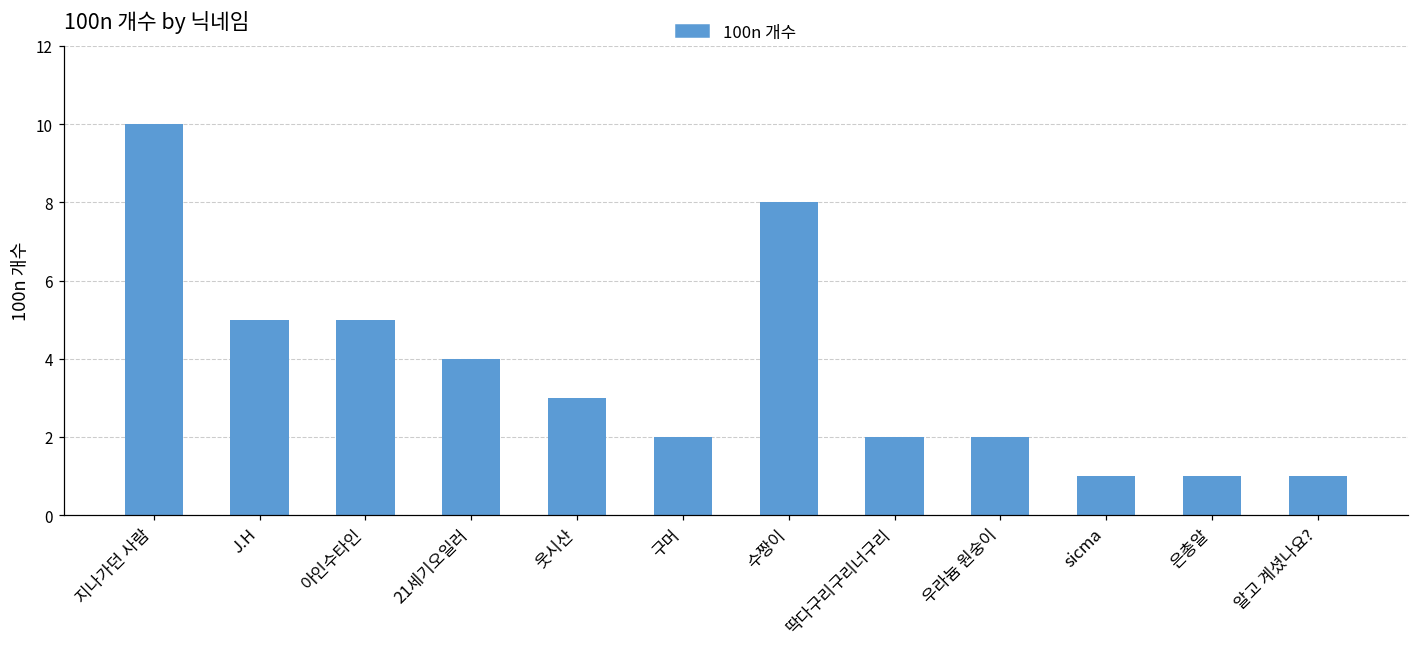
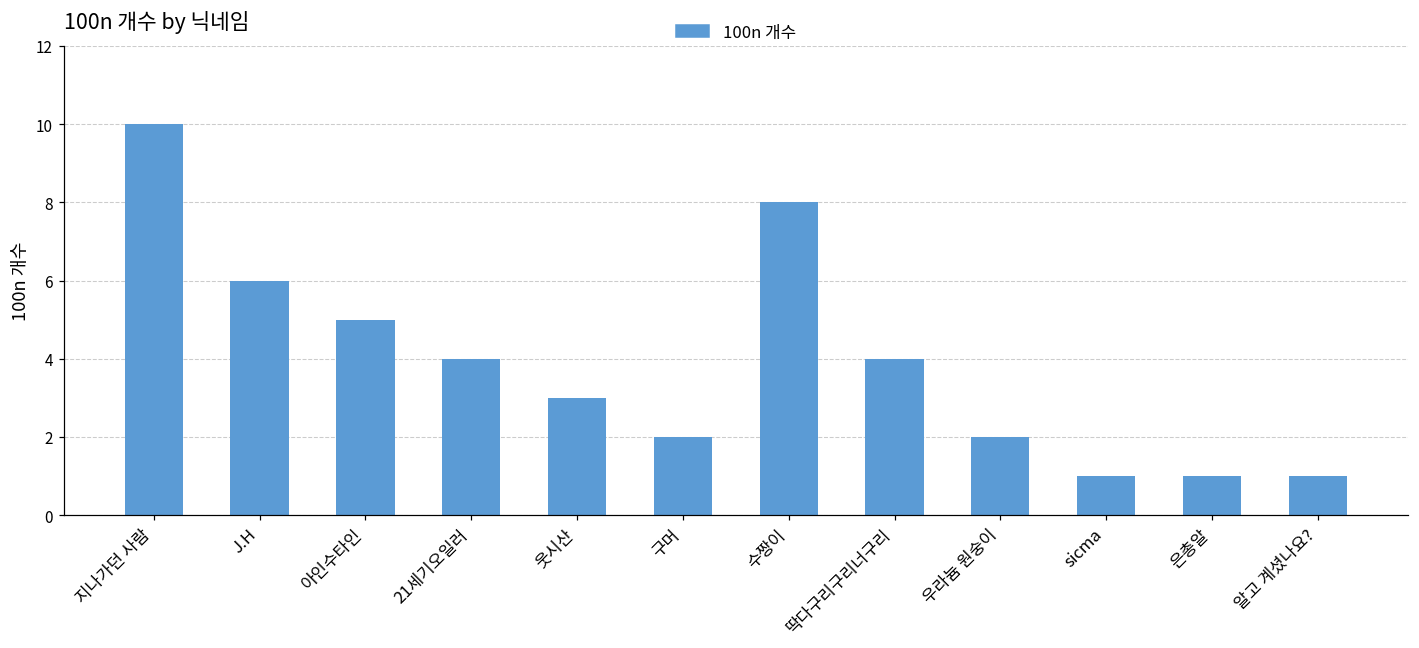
  {
    "지나가던 사람": 10,
-   "J.H": 5,
+   "J.H": 6,
    "아인수타인": 5,
    "21세기오일러": 4,
    "웃시산": 3,
    "구머": 2,
    "수짱이": 8,
-   "딱다구리구리너구리": 2,
+   "딱다구리구리너구리": 4,
    "우라늄 원숭이": 2,
    "sicma": 1,
    "은총알": 1,
    "알고 계셨나요?": 1
  }
